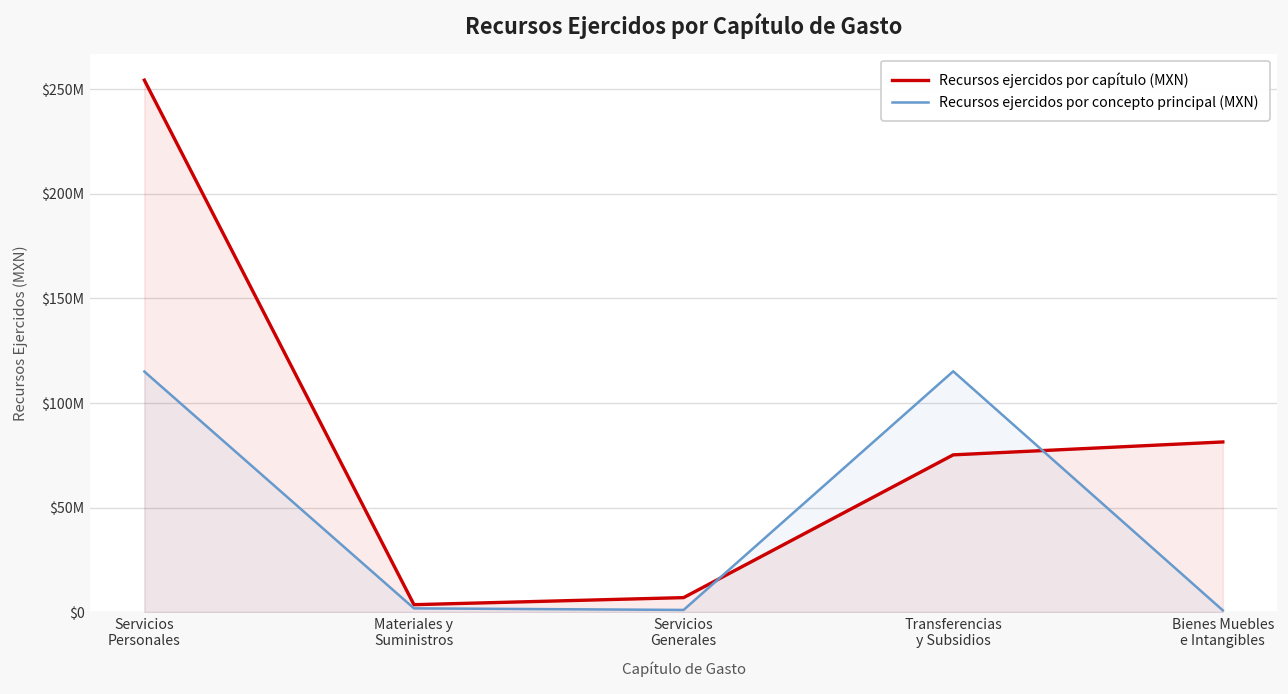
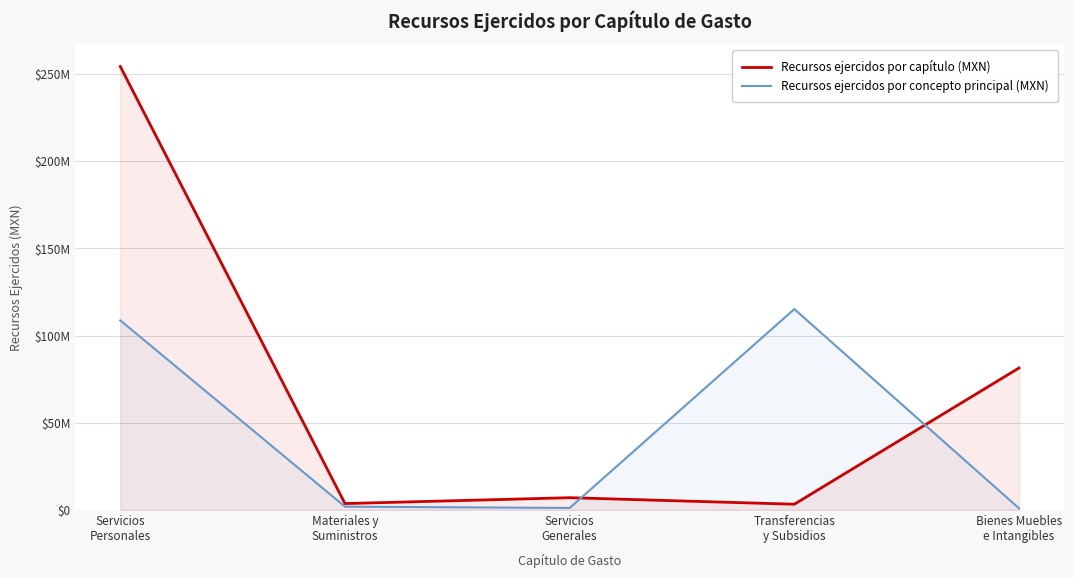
  {
    "Recursos ejercidos por capítulo (MXN)": {
      "Servicios Personales": "$254000000",
      "Materiales y Suministros": "$4000000",
      "Servicios Generales": "$7000000",
-     "Transferencias y Subsidios": "$75000000",
+     "Transferencias y Subsidios": "$3000000",
      "Bienes Muebles e Intangibles": "$81000000"
    },
    "Recursos ejercidos por concepto principal (MXN)": {
-     "Servicios Personales": "$115000000",
+     "Servicios Personales": "$109000000",
      "Materiales y Suministros": "$2000000",
      "Servicios Generales": "$1000000",
      "Transferencias y Subsidios": "$115000000",
      "Bienes Muebles e Intangibles": "$1000000"
    }
  }
